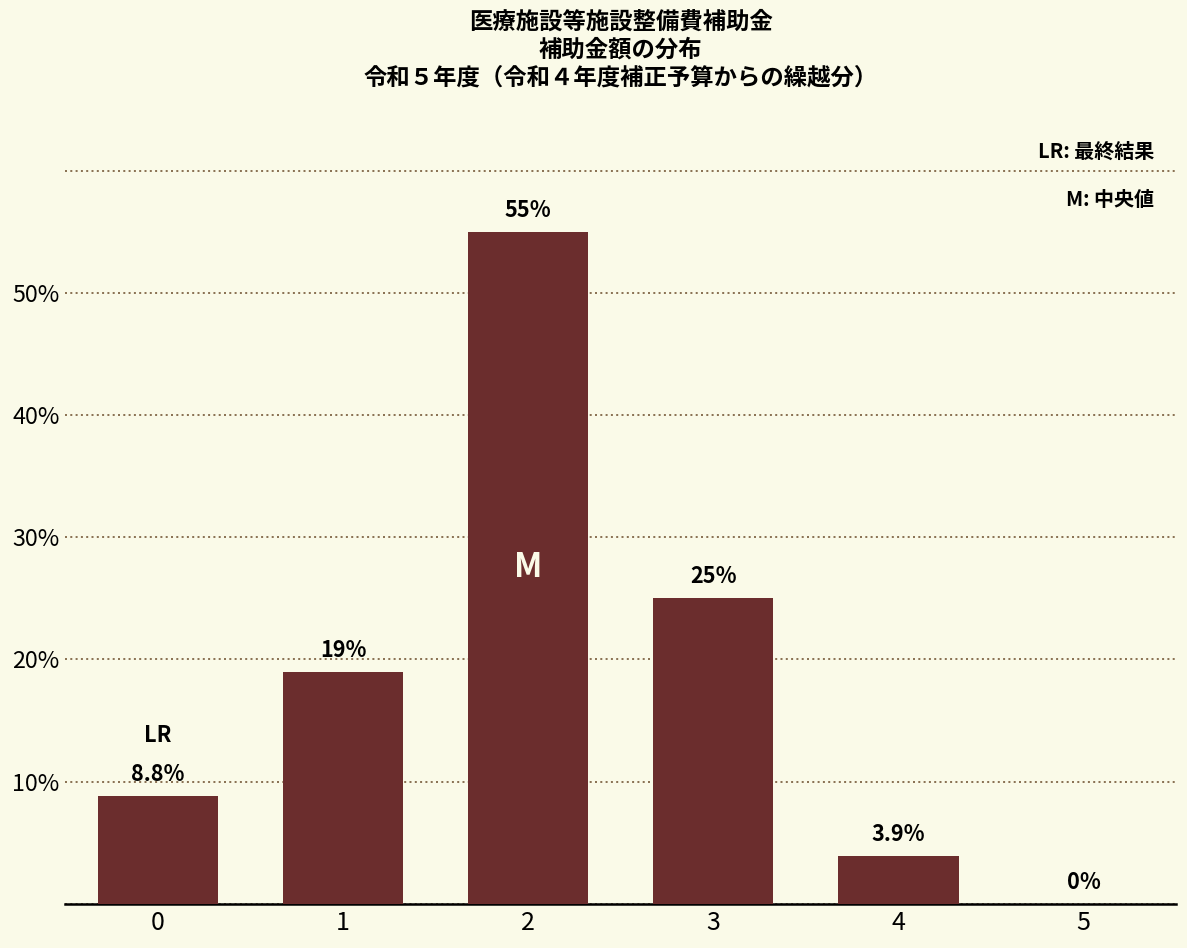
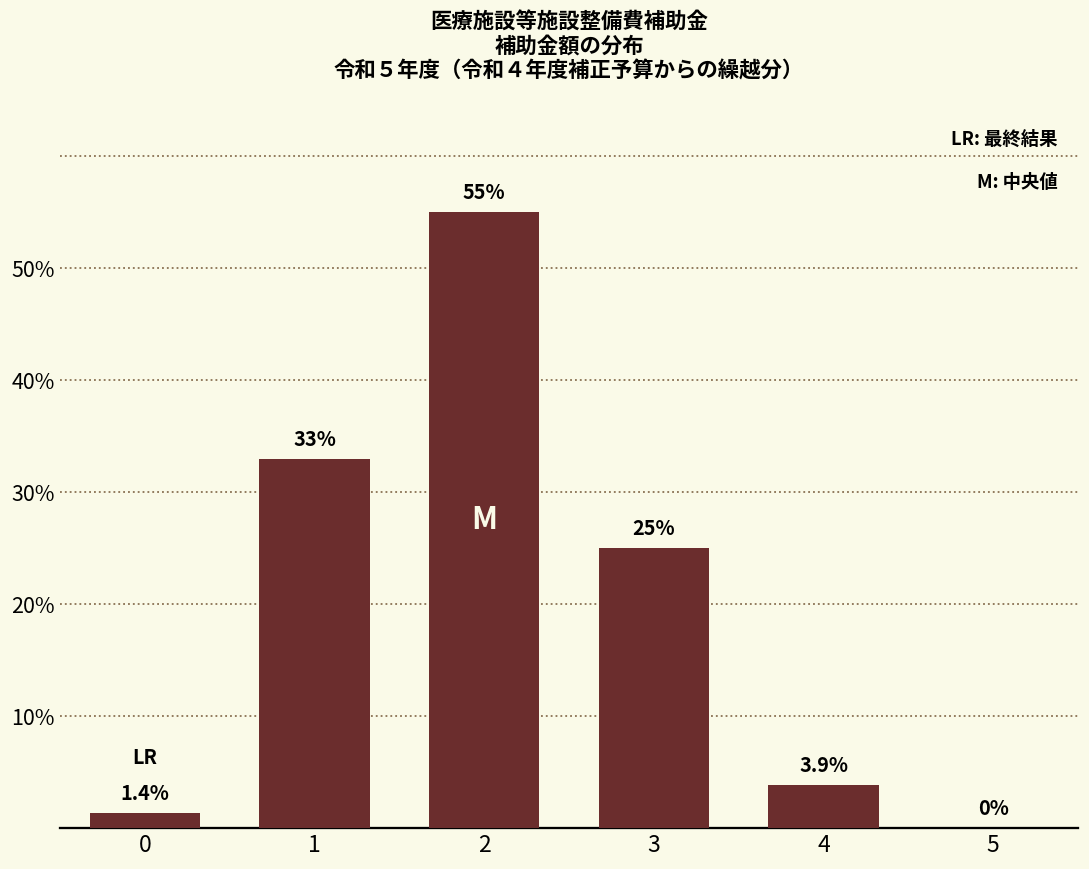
  {
-   "0": "8.8%",
-   "1": "19%",
+   "0": "1.4%",
+   "1": "33%",
    "2": "55%",
    "3": "25%",
    "4": "3.9%",
    "5": "0%"
  }
